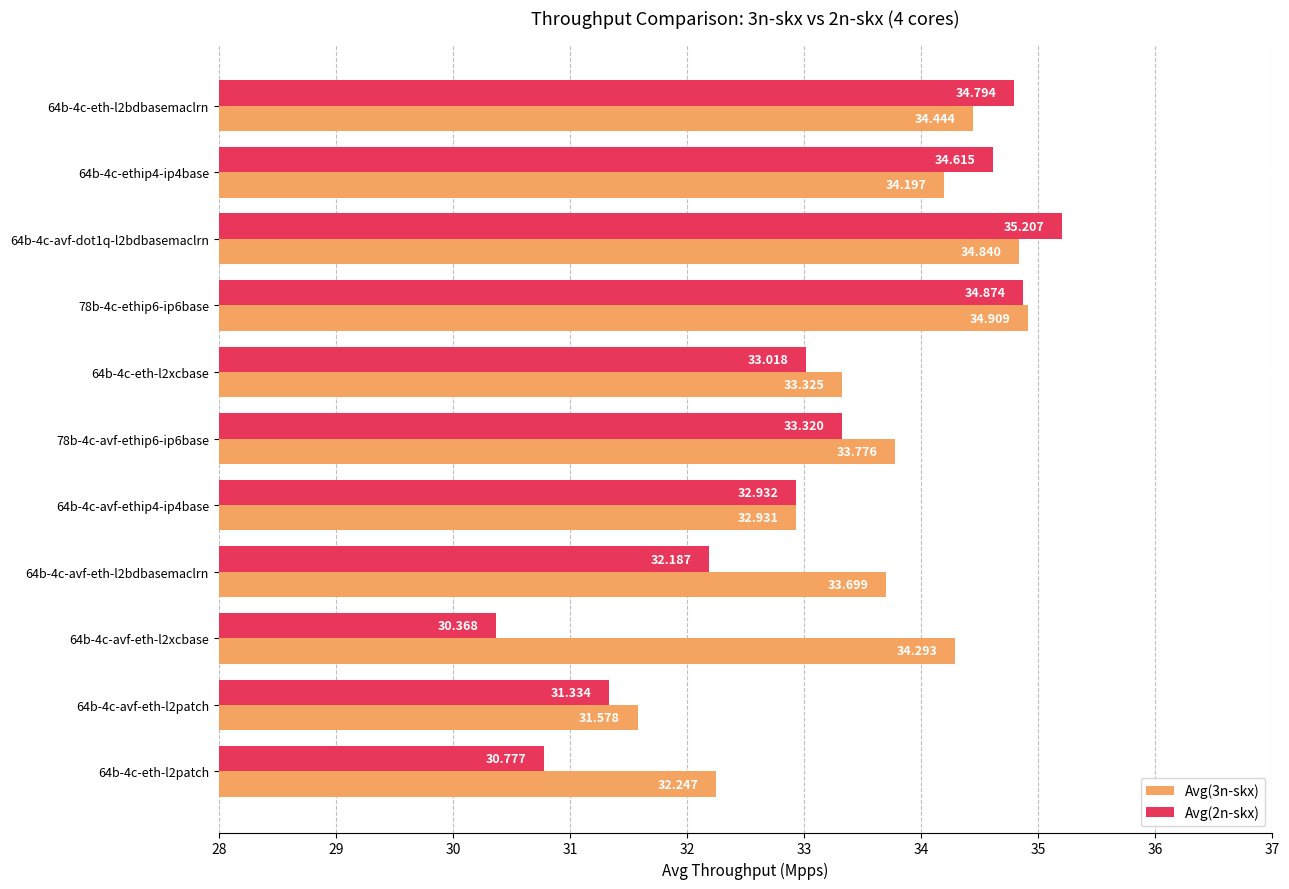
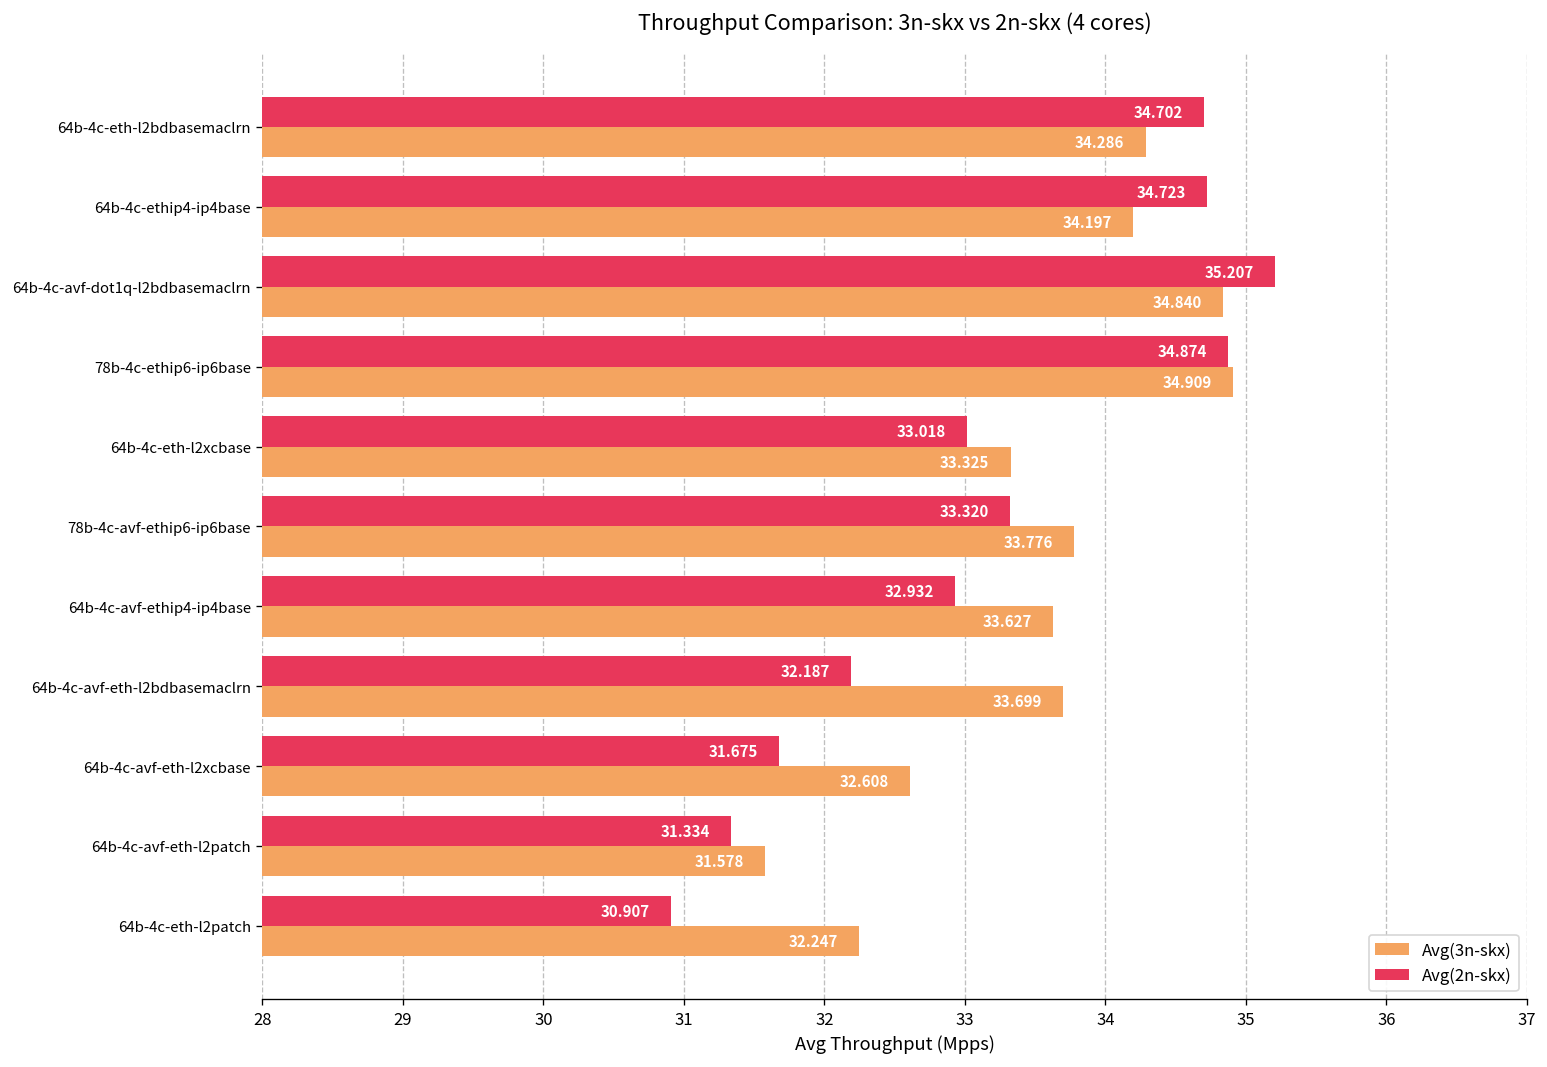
  {
    "Avg(3n-skx)": {
-     "64b-4c-eth-l2bdbasemaclrn": 34.444,
+     "64b-4c-eth-l2bdbasemaclrn": 34.286,
      "64b-4c-ethip4-ip4base": 34.197,
      "64b-4c-avf-dot1q-l2bdbasemaclrn": 34.840,
      "78b-4c-ethip6-ip6base": 34.909,
      "64b-4c-eth-l2xcbase": 33.325,
      "78b-4c-avf-ethip6-ip6base": 33.776,
-     "64b-4c-avf-ethip4-ip4base": 32.931,
+     "64b-4c-avf-ethip4-ip4base": 33.627,
      "64b-4c-avf-eth-l2bdbasemaclrn": 33.699,
-     "64b-4c-avf-eth-l2xcbase": 34.293,
+     "64b-4c-avf-eth-l2xcbase": 32.608,
      "64b-4c-avf-eth-l2patch": 31.578,
      "64b-4c-eth-l2patch": 32.247
    },
    "Avg(2n-skx)": {
-     "64b-4c-eth-l2bdbasemaclrn": 34.794,
-     "64b-4c-ethip4-ip4base": 34.615,
+     "64b-4c-eth-l2bdbasemaclrn": 34.702,
+     "64b-4c-ethip4-ip4base": 34.723,
      "64b-4c-avf-dot1q-l2bdbasemaclrn": 35.207,
      "78b-4c-ethip6-ip6base": 34.874,
      "64b-4c-eth-l2xcbase": 33.018,
      "78b-4c-avf-ethip6-ip6base": 33.320,
      "64b-4c-avf-ethip4-ip4base": 32.932,
      "64b-4c-avf-eth-l2bdbasemaclrn": 32.187,
-     "64b-4c-avf-eth-l2xcbase": 30.368,
+     "64b-4c-avf-eth-l2xcbase": 31.675,
      "64b-4c-avf-eth-l2patch": 31.334,
-     "64b-4c-eth-l2patch": 30.777
+     "64b-4c-eth-l2patch": 30.907
    }
  }
